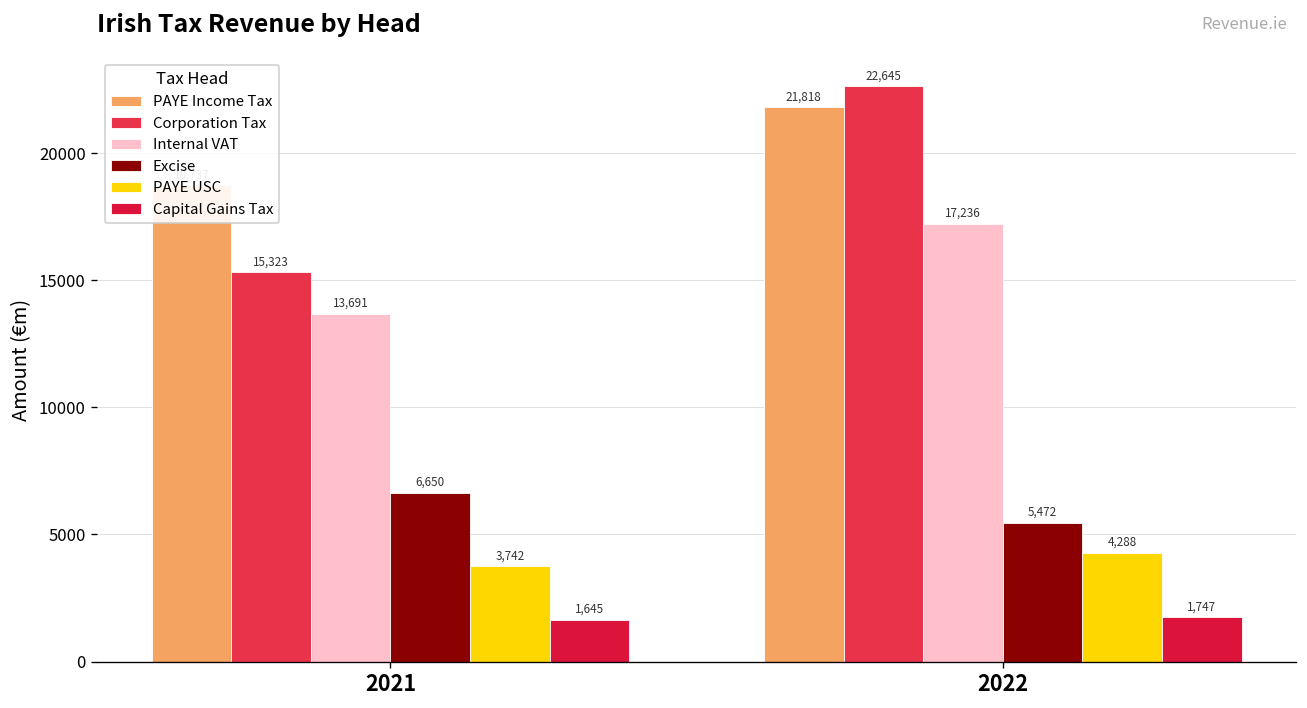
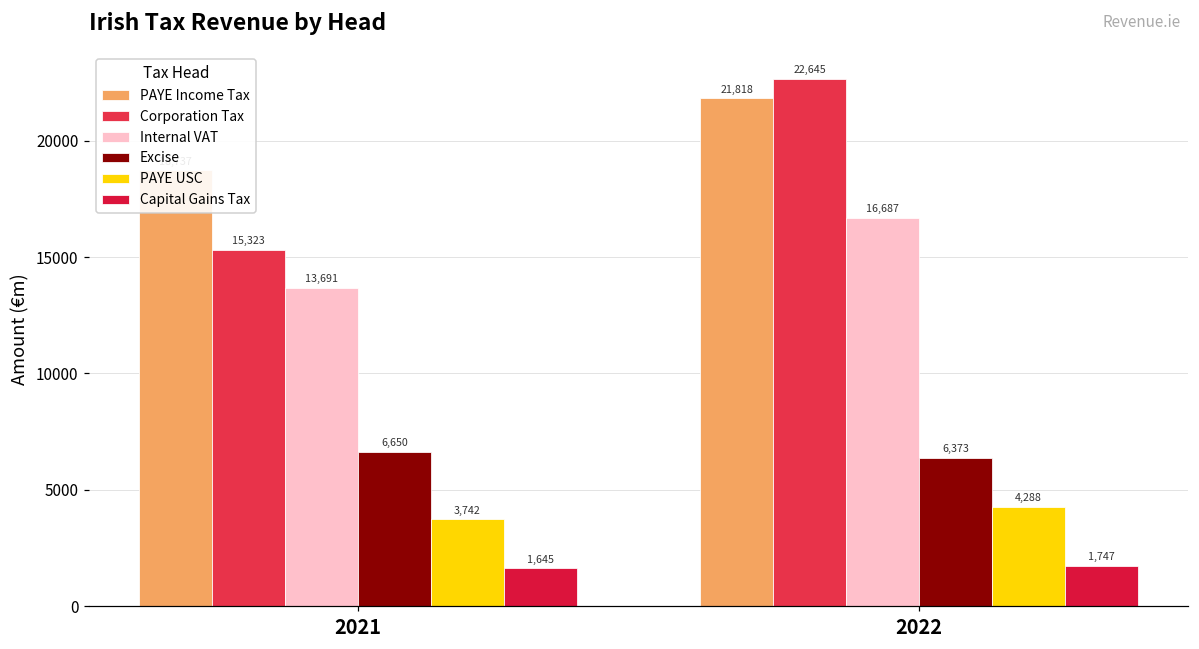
  {
    "PAYE Income Tax": {
      "2022": "21,818"
    },
    "Internal VAT": {
      "2021": "13,691",
-     "2022": "17,236"
+     "2022": "16,687"
    },
    "Excise": {
      "2021": "6,650",
-     "2022": "5,472"
+     "2022": "6,373"
    },
    "PAYE USC": {
      "2021": "3,742",
      "2022": "4,288"
    }
  }
